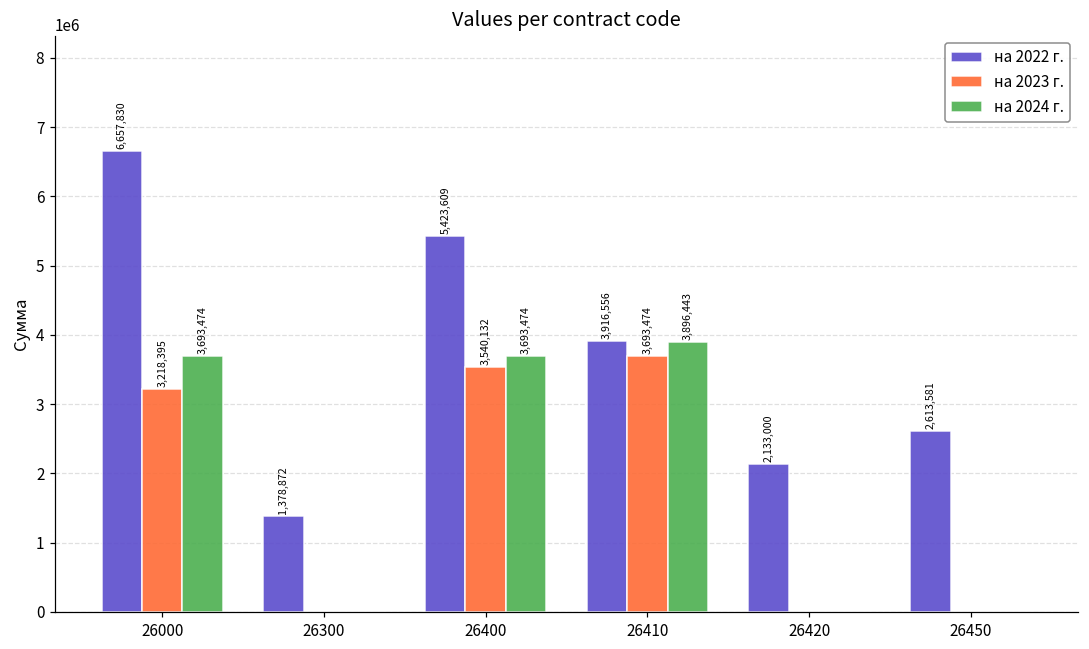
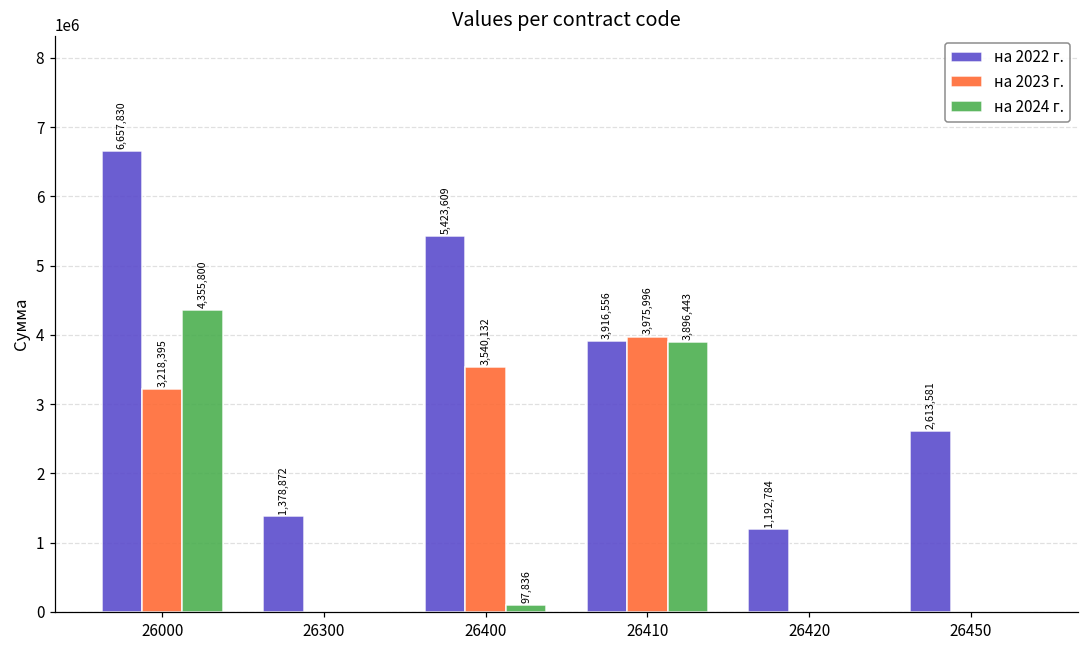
  {
    "на 2022 г.": {
      "26000": "6,657,830",
      "26300": "1,378,872",
      "26400": "5,423,609",
      "26410": "3,916,556",
-     "26420": "2,133,000",
+     "26420": "1,192,784",
      "26450": "2,613,581"
    },
    "на 2023 г.": {
      "26000": "3,218,395",
      "26400": "3,540,132",
-     "26410": "3,693,474"
+     "26410": "3,975,996"
    },
    "на 2024 г.": {
-     "26000": "3,693,474",
-     "26400": "3,693,474",
+     "26000": "4,355,800",
+     "26400": "97,836",
      "26410": "3,896,443"
    }
  }
